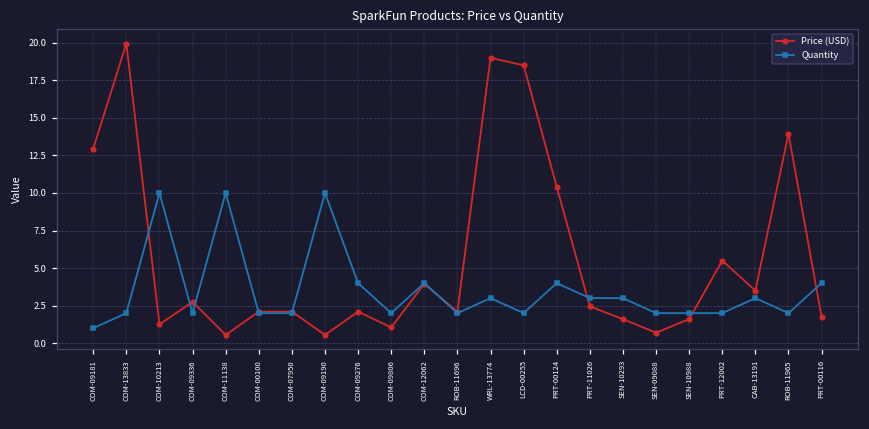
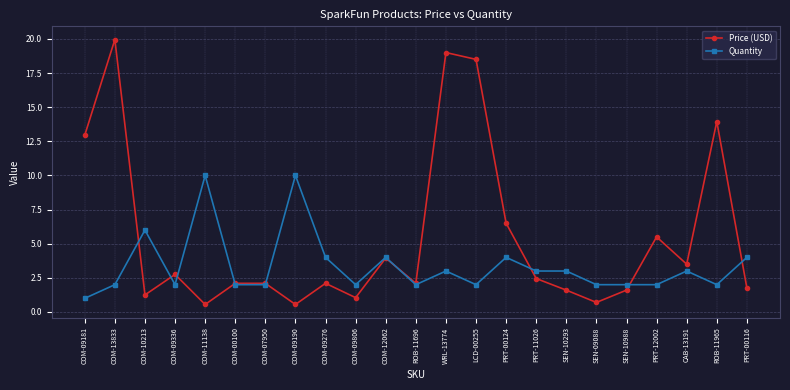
  {
    "Price (USD)": {
      "COM-09181": 13.0,
      "COM-13833": 20.0,
      "COM-10213": 1.3,
      "COM-09336": 2.8,
      "COM-11138": 0.6,
      "COM-09190": 0.6,
      "COM-09276": 2.1,
      "COM-09806": 1.1,
      "WRL-13774": 19.0,
      "LCD-00255": 18.5,
-     "PRT-00124": 10.4,
+     "PRT-00124": 6.5,
      "PRT-11026": 2.5,
      "SEN-10293": 1.6,
      "SEN-09088": 0.7,
      "SEN-10988": 1.6,
      "PRT-12002": 5.5,
      "CAB-13191": 3.5,
      "ROB-11965": 14.0,
      "PRT-00116": 1.8
    },
    "Quantity": {
      "COM-09181": 1,
      "COM-13833": 2,
-     "COM-10213": 10,
+     "COM-10213": 6,
      "COM-09336": 2,
      "COM-11138": 10,
      "COM-09190": 10,
      "COM-09276": 4,
      "COM-09806": 2,
      "WRL-13774": 3,
      "LCD-00255": 2,
      "PRT-00124": 4,
      "PRT-11026": 3,
      "SEN-10293": 3,
      "SEN-09088": 2,
      "SEN-10988": 2,
      "PRT-12002": 2,
      "CAB-13191": 3,
      "ROB-11965": 2,
      "PRT-00116": 4
    }
  }
